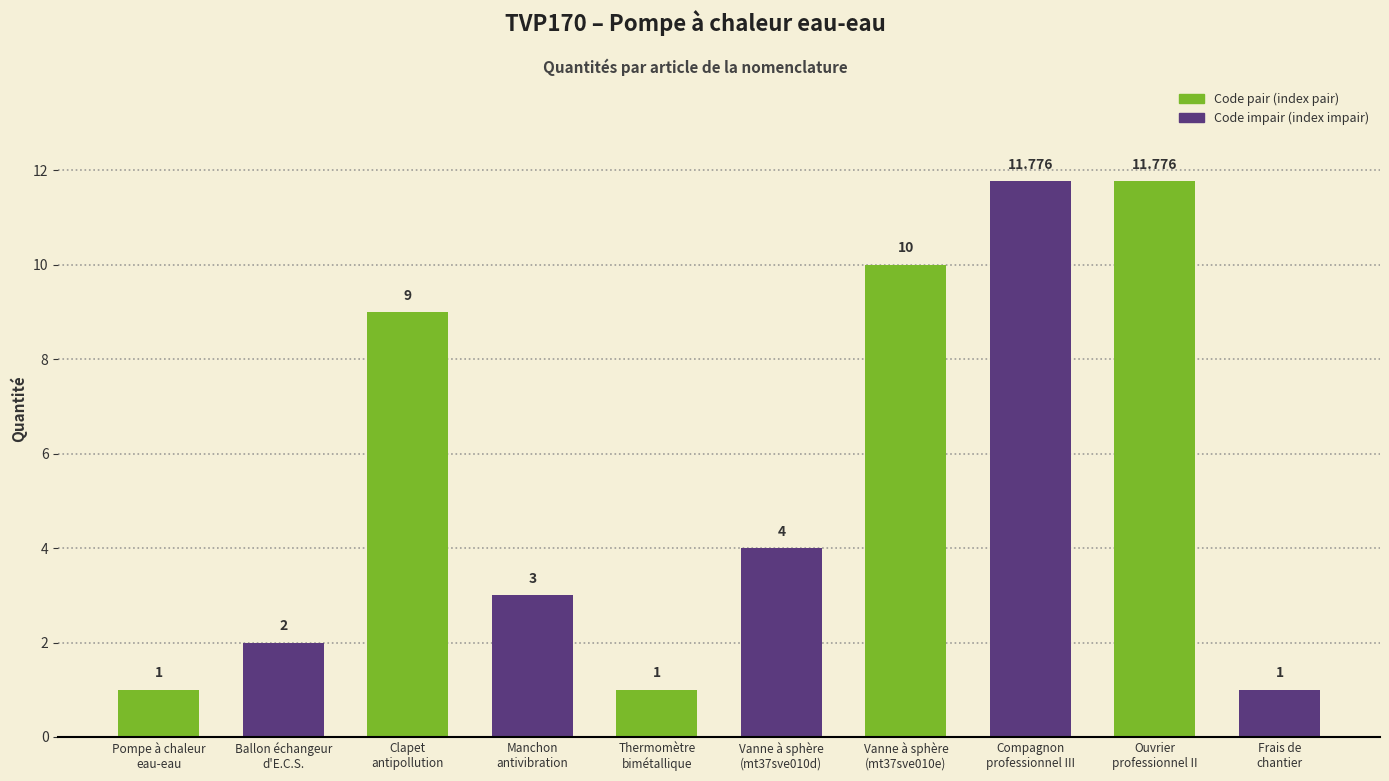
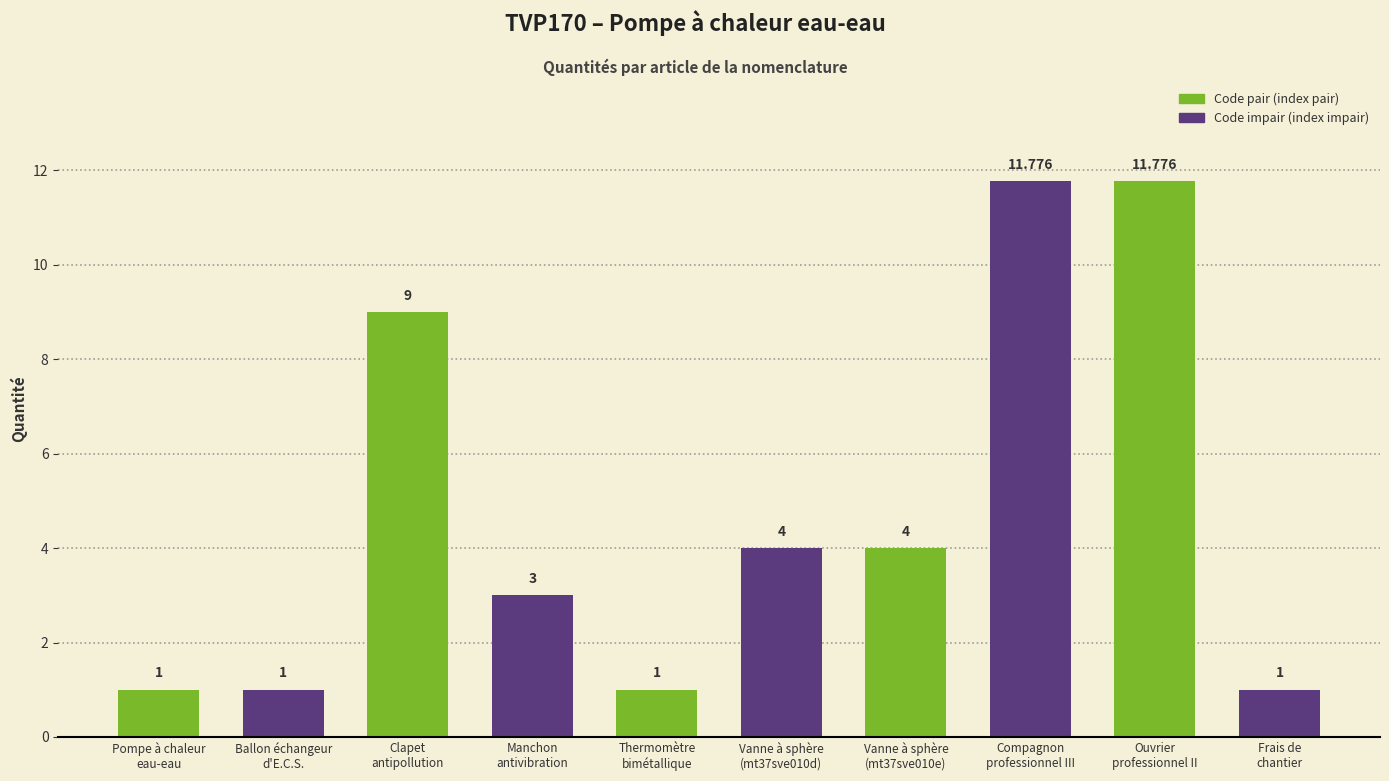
  {
    "Pompe à chaleur eau-eau": 1,
-   "Ballon échangeur d'E.C.S.": 2,
+   "Ballon échangeur d'E.C.S.": 1,
    "Clapet antipollution": 9,
    "Manchon antivibration": 3,
    "Thermomètre bimétallique": 1,
    "Vanne à sphère (mt37sve010d)": 4,
-   "Vanne à sphère (mt37sve010e)": 10,
+   "Vanne à sphère (mt37sve010e)": 4,
    "Compagnon professionnel III": 11.776,
    "Ouvrier professionnel II": 11.776,
    "Frais de chantier": 1
  }
